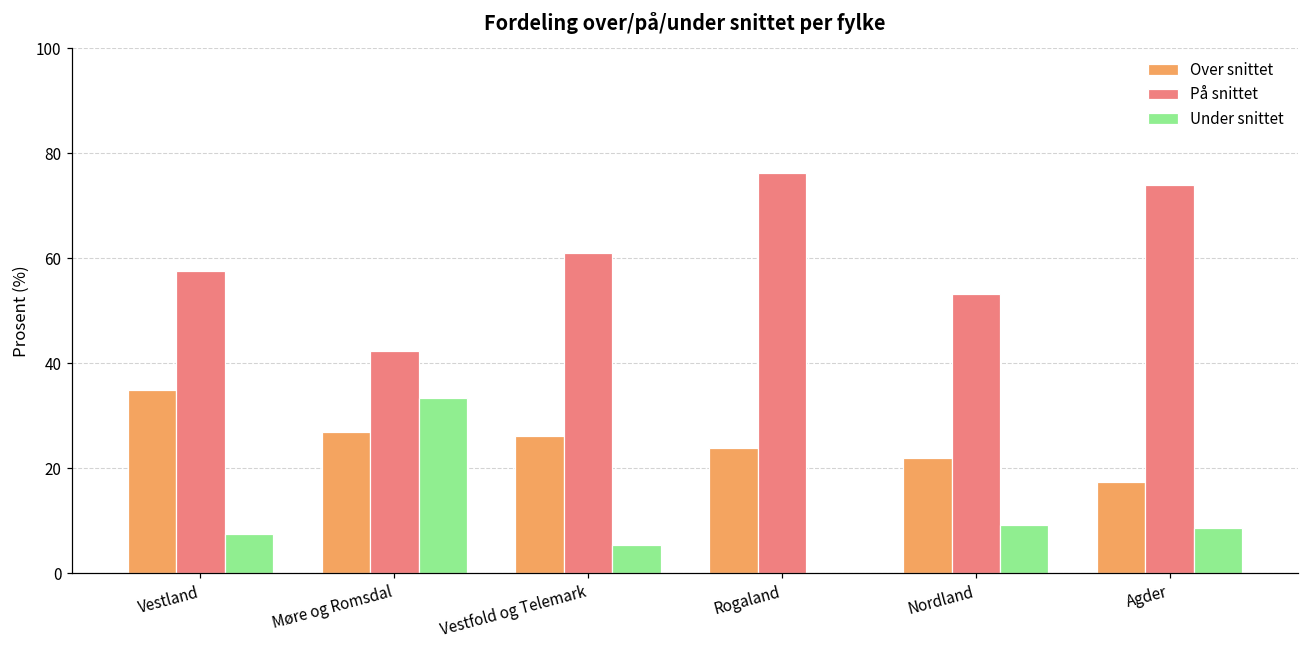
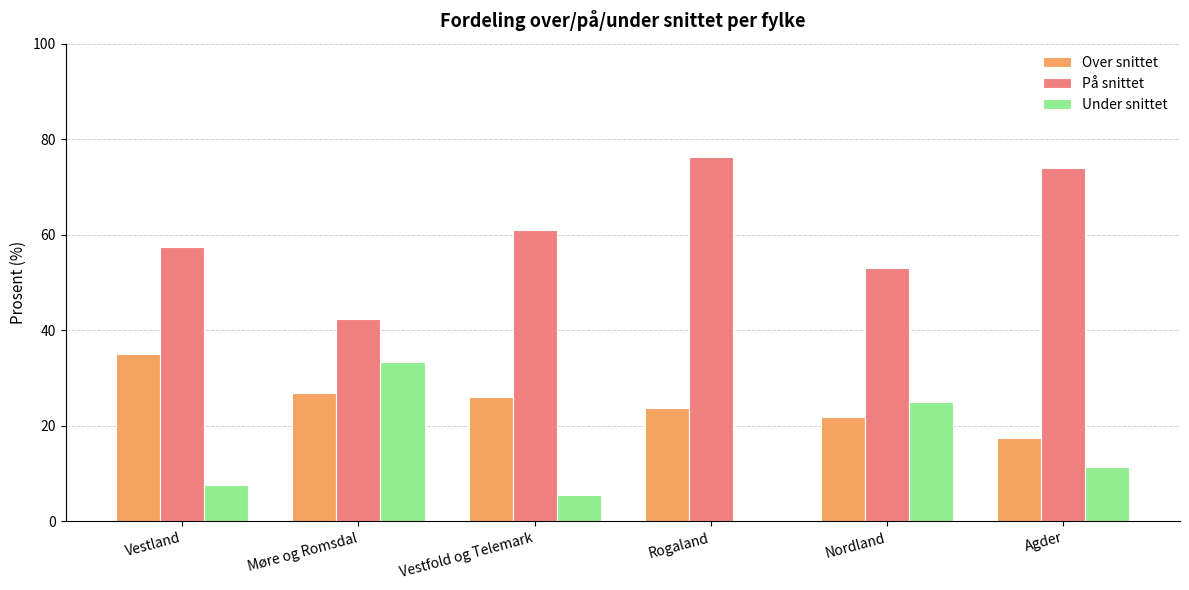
  {
    "Under snittet": {
      "Vestland": 8,
      "Møre og Romsdal": 33,
      "Vestfold og Telemark": 6,
      "Rogaland": 0,
-     "Nordland": 9,
-     "Agder": 9
+     "Nordland": 25,
+     "Agder": 11
    }
  }
